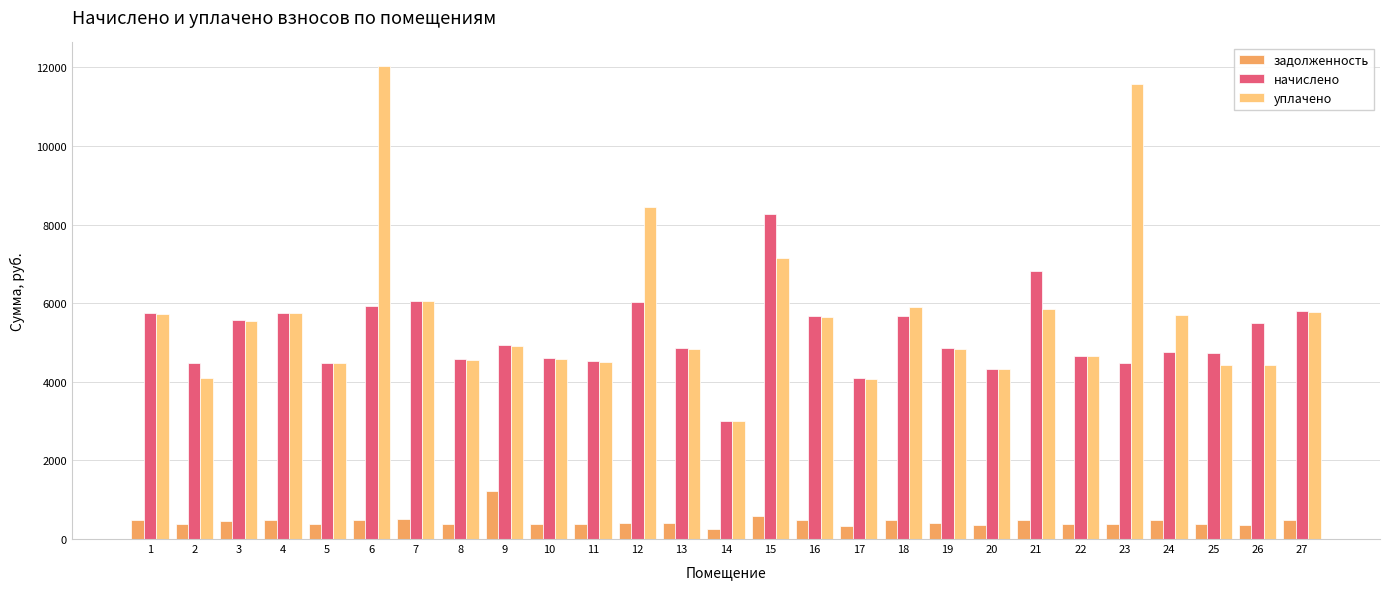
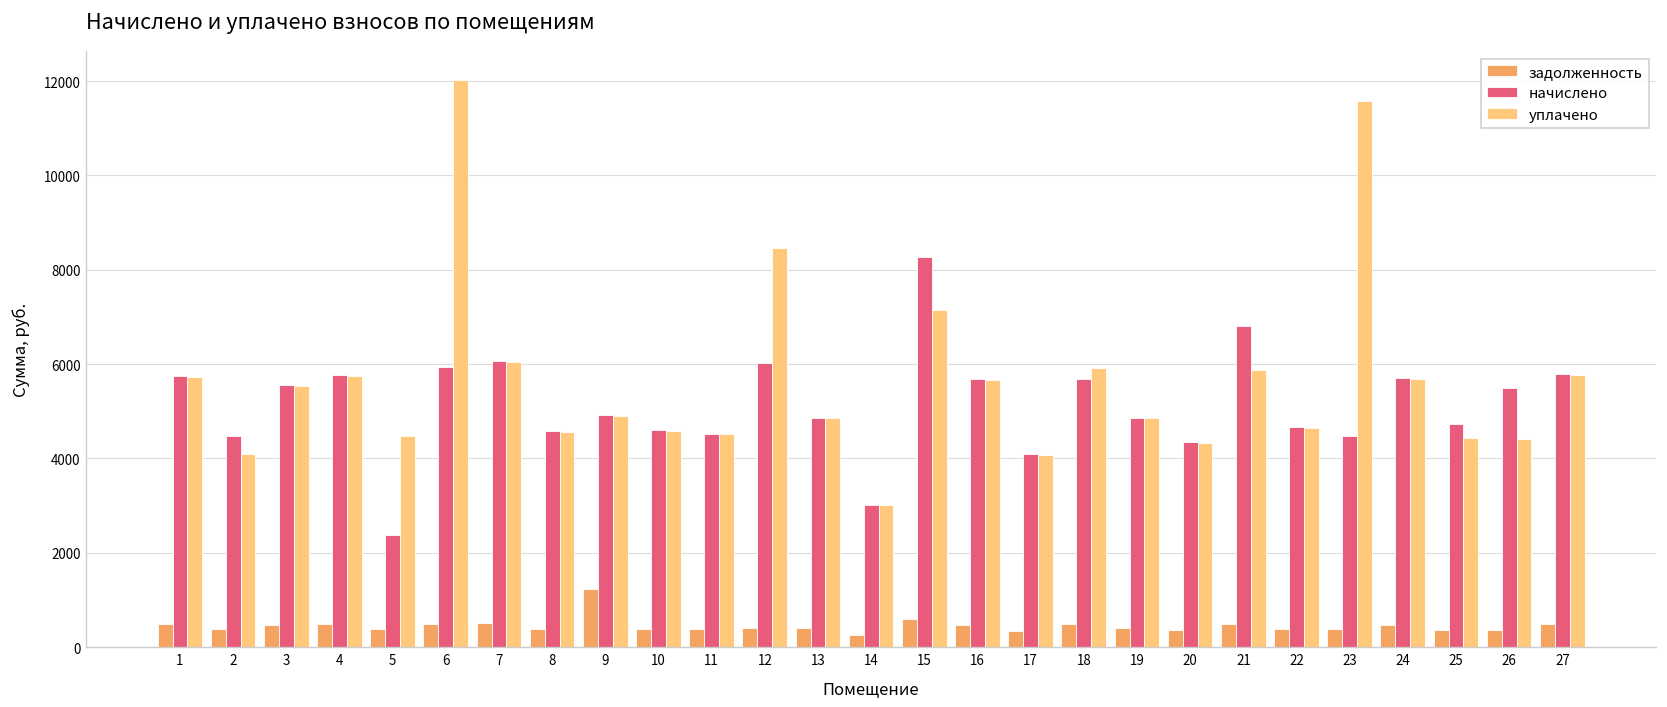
  {
    "начислено": {
      "1": 5800,
      "2": 4500,
      "3": 5600,
      "4": 5800,
-     "5": 4500,
+     "5": 2400,
      "6": 5900,
      "7": 6100,
      "8": 4600,
      "9": 4900,
      "10": 4600,
      "11": 4500,
      "12": 6000,
      "13": 4900,
      "14": 3000,
      "15": 8300,
      "16": 5700,
      "17": 4100,
      "18": 5700,
      "19": 4900,
      "20": 4300,
      "21": 6800,
      "22": 4700,
      "23": 4500,
-     "24": 4800,
+     "24": 5700,
      "25": 4700,
      "26": 5500,
      "27": 5800
    }
  }
